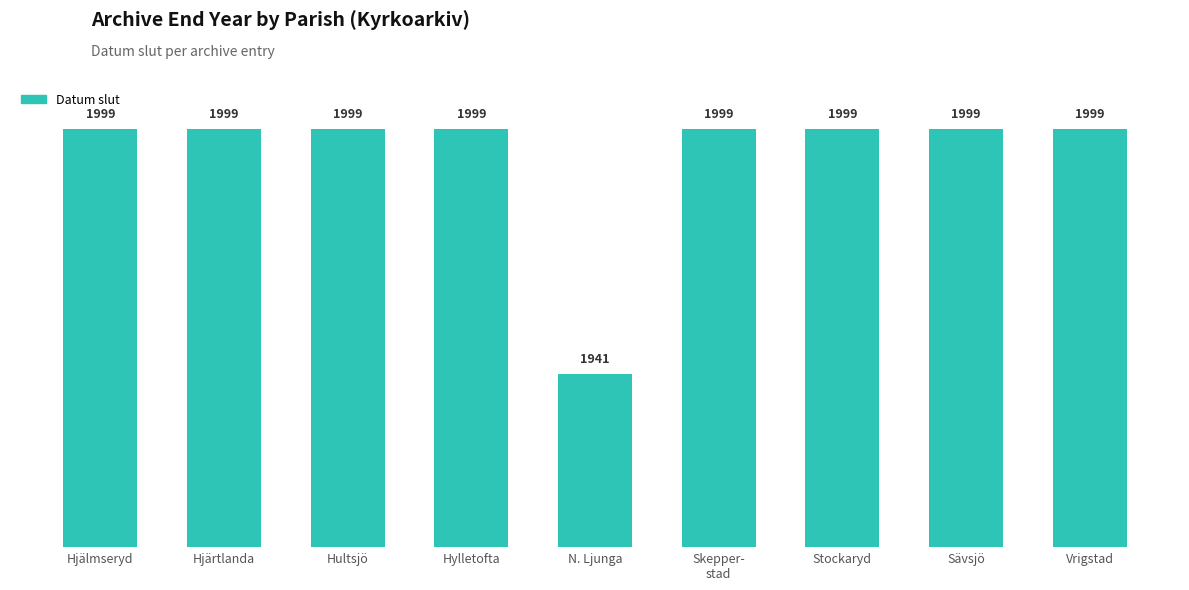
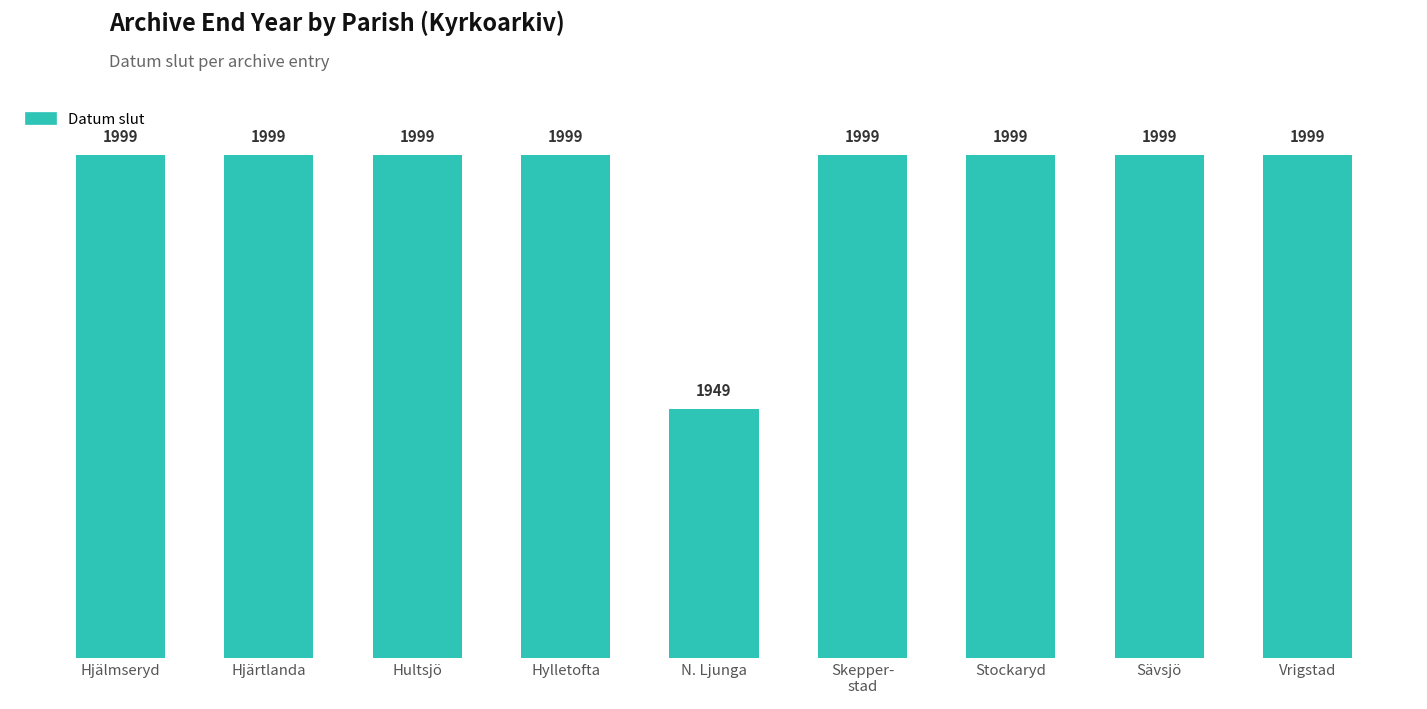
  {
    "Hjälmseryd": 1999,
    "Hjärtlanda": 1999,
    "Hultsjö": 1999,
    "Hylletofta": 1999,
-   "N. Ljunga": 1941,
+   "N. Ljunga": 1949,
    "Skepper- stad": 1999,
    "Stockaryd": 1999,
    "Sävsjö": 1999,
    "Vrigstad": 1999
  }
